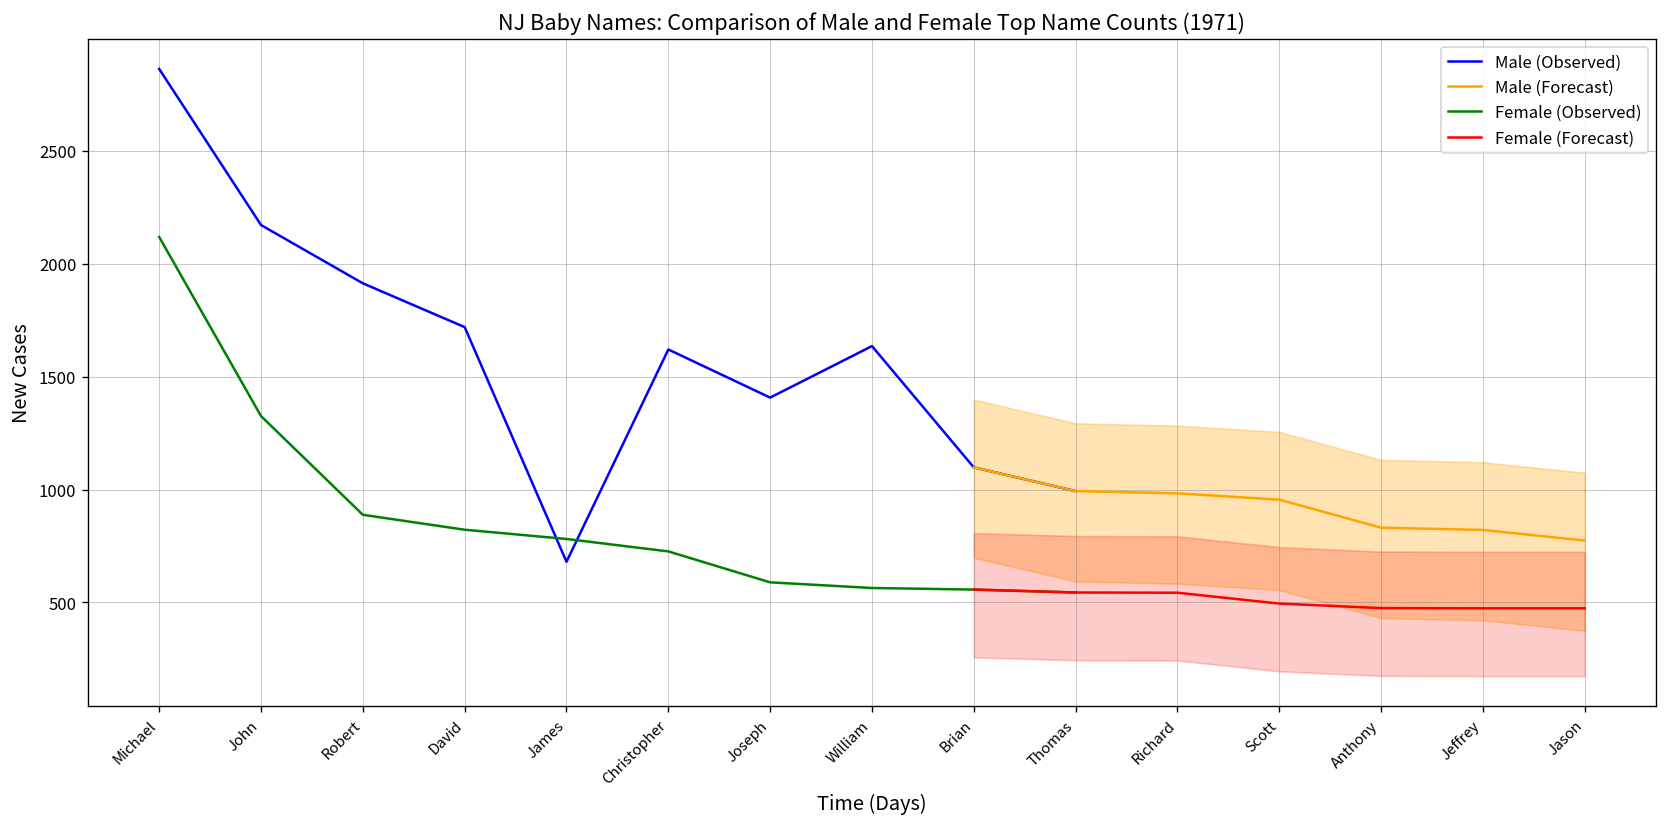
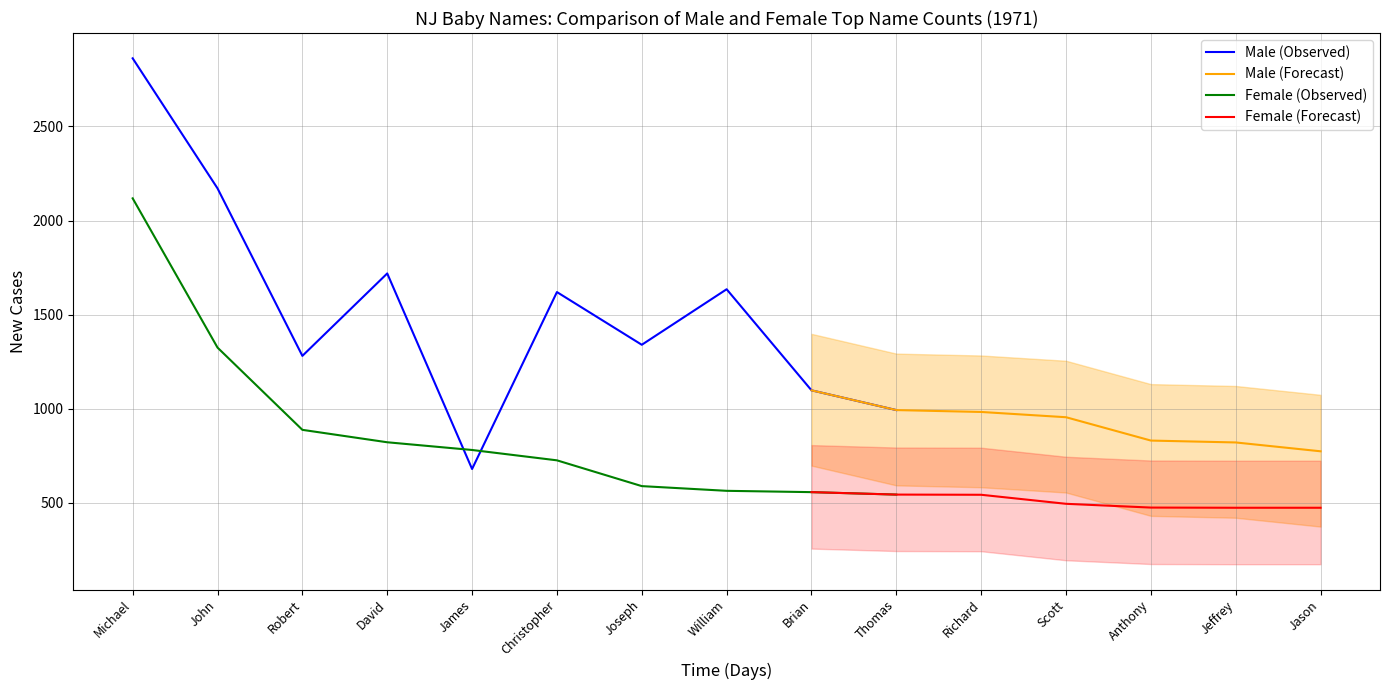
  {
    "Male (Observed)": {
      "Michael": 2860,
      "John": 2170,
-     "Robert": 1910,
+     "Robert": 1280,
      "David": 1720,
      "James": 680,
      "Christopher": 1620,
-     "Joseph": 1410,
+     "Joseph": 1340,
      "William": 1640
    },
    "Female (Observed)": {
      "Michael": 2120,
      "John": 1330,
      "Robert": 890,
      "David": 820,
      "James": 780,
      "Christopher": 730,
      "Joseph": 590,
      "William": 560
    }
  }
